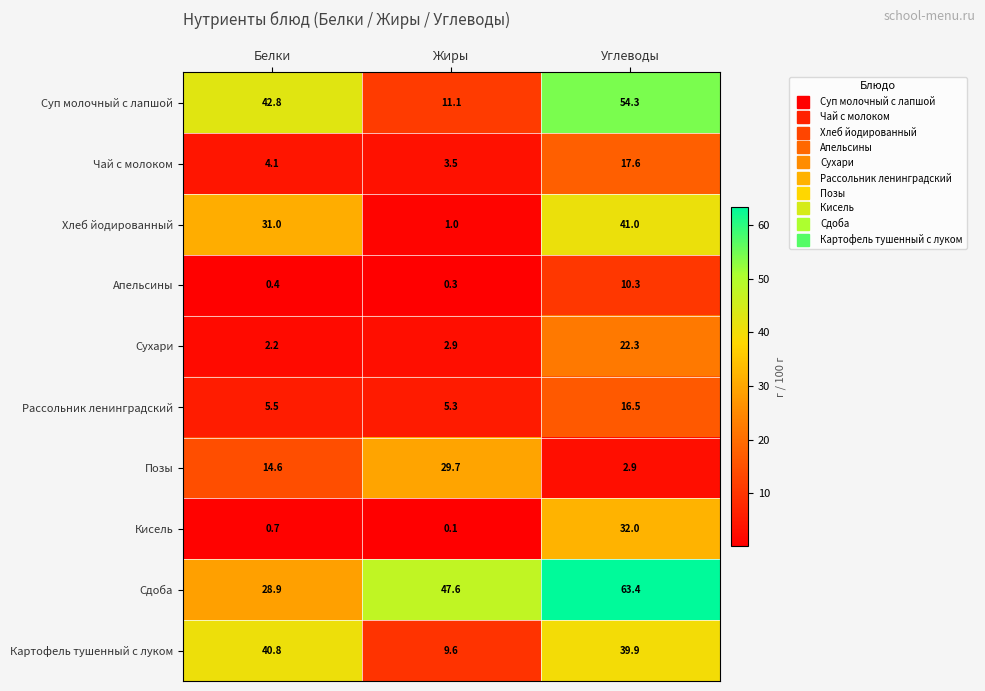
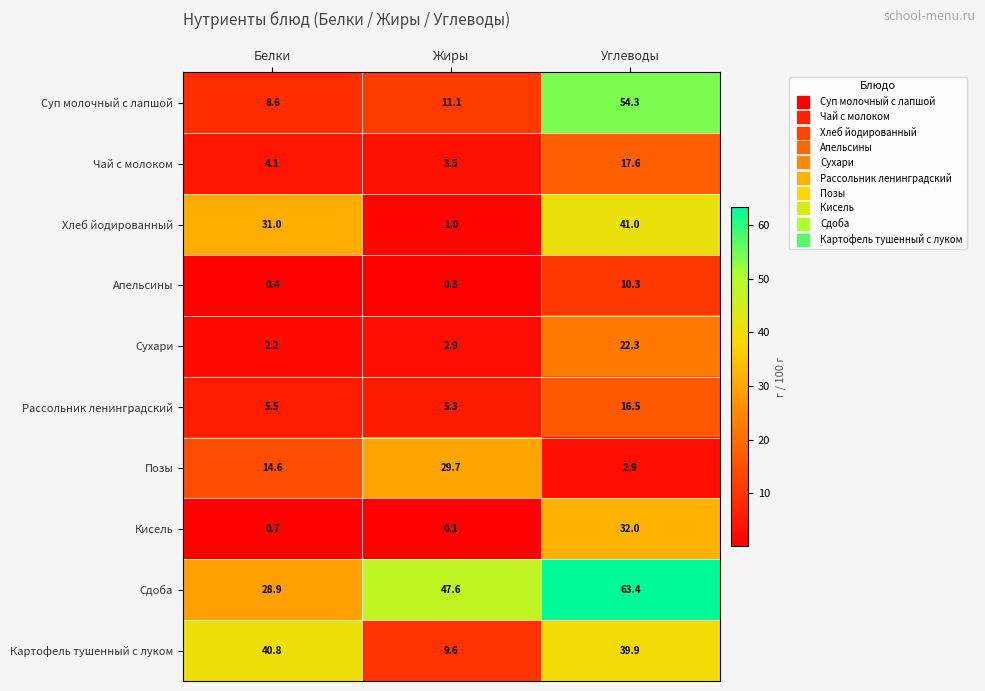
  {
    "Суп молочный с лапшой": {
-     "Белки": 42.8,
+     "Белки": 8.6,
      "Жиры": 11.1,
      "Углеводы": 54.3
    },
    "Чай с молоком": {
      "Белки": 4.1,
      "Жиры": 3.5,
      "Углеводы": 17.6
    },
    "Хлеб йодированный": {
      "Белки": 31.0,
      "Жиры": 1.0,
      "Углеводы": 41.0
    },
    "Апельсины": {
      "Белки": 0.4,
      "Жиры": 0.3,
      "Углеводы": 10.3
    },
    "Сухари": {
      "Белки": 2.2,
      "Жиры": 2.9,
      "Углеводы": 22.3
    },
    "Рассольник ленинградский": {
      "Белки": 5.5,
      "Жиры": 5.3,
      "Углеводы": 16.5
    },
    "Позы": {
      "Белки": 14.6,
      "Жиры": 29.7,
      "Углеводы": 2.9
    },
    "Кисель": {
      "Белки": 0.7,
      "Жиры": 0.1,
      "Углеводы": 32.0
    },
    "Сдоба": {
      "Белки": 28.9,
      "Жиры": 47.6,
      "Углеводы": 63.4
    },
    "Картофель тушенный с луком": {
      "Белки": 40.8,
      "Жиры": 9.6,
      "Углеводы": 39.9
    }
  }
